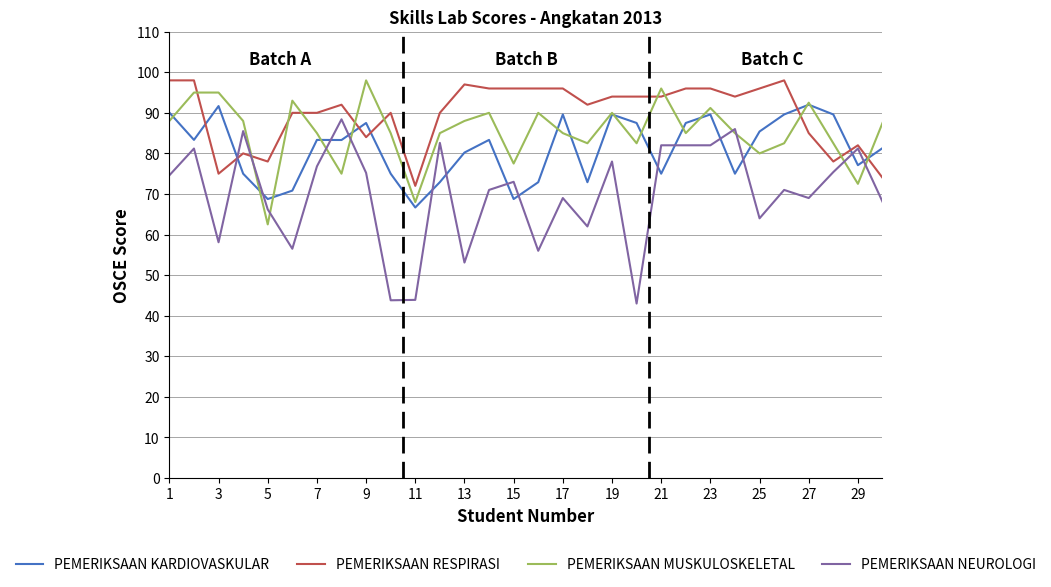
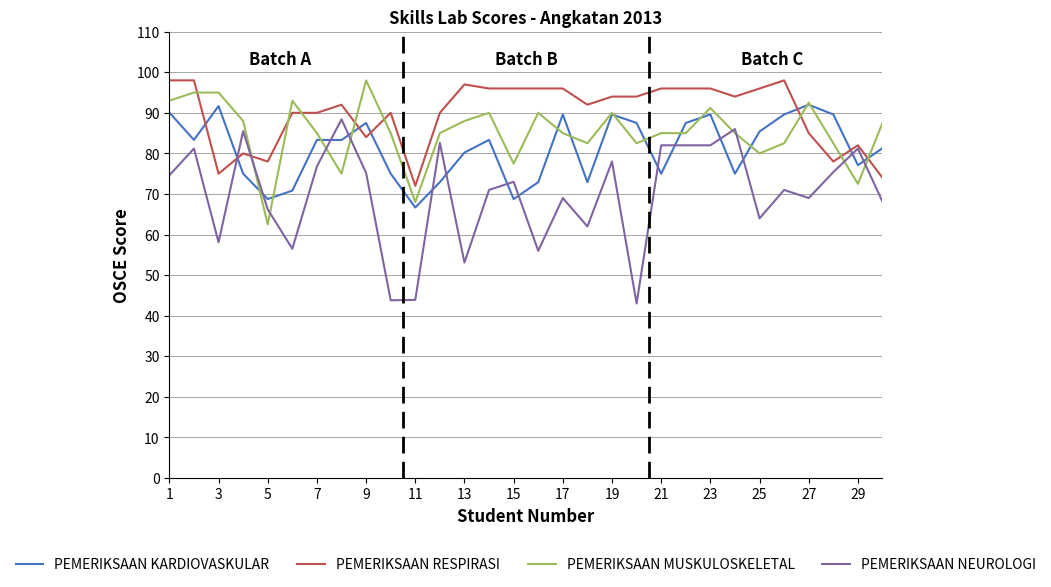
  {
    "PEMERIKSAAN KARDIOVASKULAR": {
      "1": 90,
      "3": 92,
      "5": 69,
      "7": 83,
      "9": 88,
      "11": 67,
      "13": 80,
      "15": 69,
      "17": 90,
      "21": 75,
      "23": 90,
      "25": 85,
      "29": 77
    },
    "PEMERIKSAAN RESPIRASI": {
      "1": 98,
      "3": 75,
      "5": 78,
      "7": 90,
      "9": 84,
      "11": 72,
      "13": 97,
      "15": 96,
      "17": 96,
      "19": 94,
-     "21": 94,
+     "21": 96,
      "23": 96,
      "25": 96,
      "27": 85,
      "29": 82
    },
    "PEMERIKSAAN MUSKULOSKELETAL": {
-     "1": 88,
+     "1": 93,
      "3": 95,
      "5": 63,
      "7": 85,
      "9": 98,
      "11": 68,
      "13": 88,
      "15": 78,
      "17": 85,
-     "21": 96,
+     "21": 85,
      "23": 91,
      "25": 80,
      "29": 73
    },
    "PEMERIKSAAN NEUROLOGI": {
      "1": 75,
      "3": 58,
      "5": 66,
      "7": 77,
      "9": 75,
      "11": 44,
      "13": 53,
      "15": 73,
      "17": 69,
      "19": 78,
      "21": 82,
      "23": 82,
      "25": 64,
      "27": 69,
      "29": 81
    }
  }
